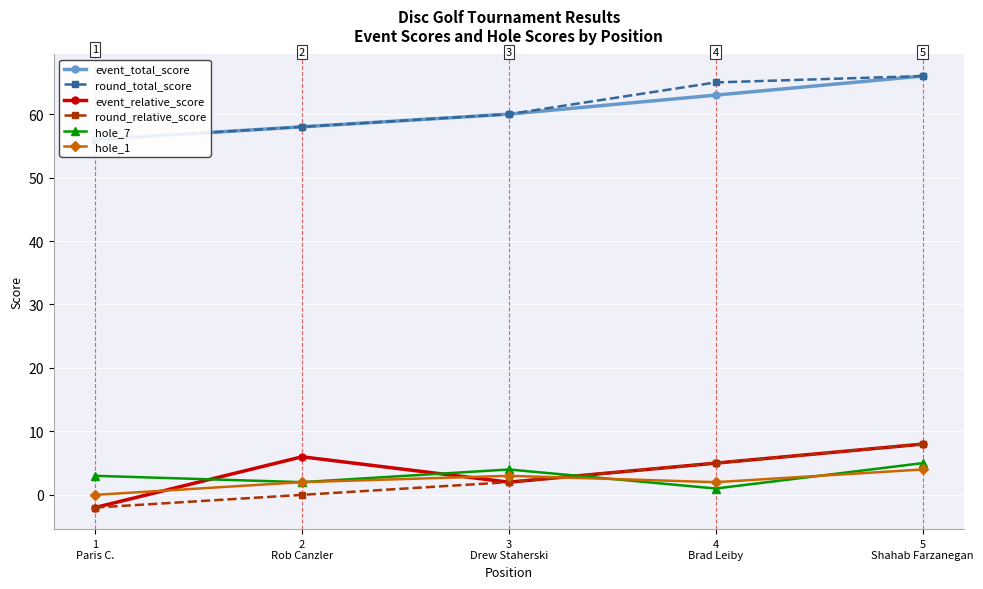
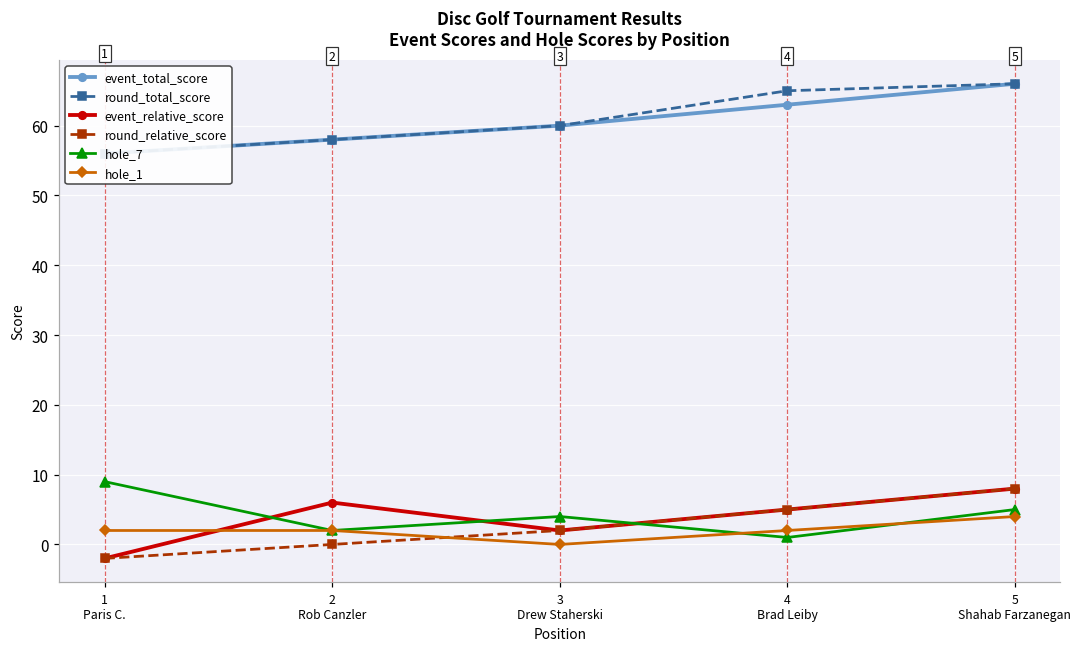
  {
    "event_total_score": {
      "4 Brad Leiby": 63
    },
    "round_total_score": {
      "4 Brad Leiby": 65
    },
    "event_relative_score": {
      "2 Rob Canzler": 6
    },
    "round_relative_score": {
      "2 Rob Canzler": 0
    },
    "hole_7": {
-     "1 Paris C.": 3,
+     "1 Paris C.": 9,
      "3 Drew Staherski": 4,
      "4 Brad Leiby": 1,
      "5 Shahab Farzanegan": 5
    },
    "hole_1": {
-     "1 Paris C.": 0,
-     "3 Drew Staherski": 3,
+     "1 Paris C.": 2,
+     "3 Drew Staherski": 0,
      "4 Brad Leiby": 2,
      "5 Shahab Farzanegan": 4
    }
  }
